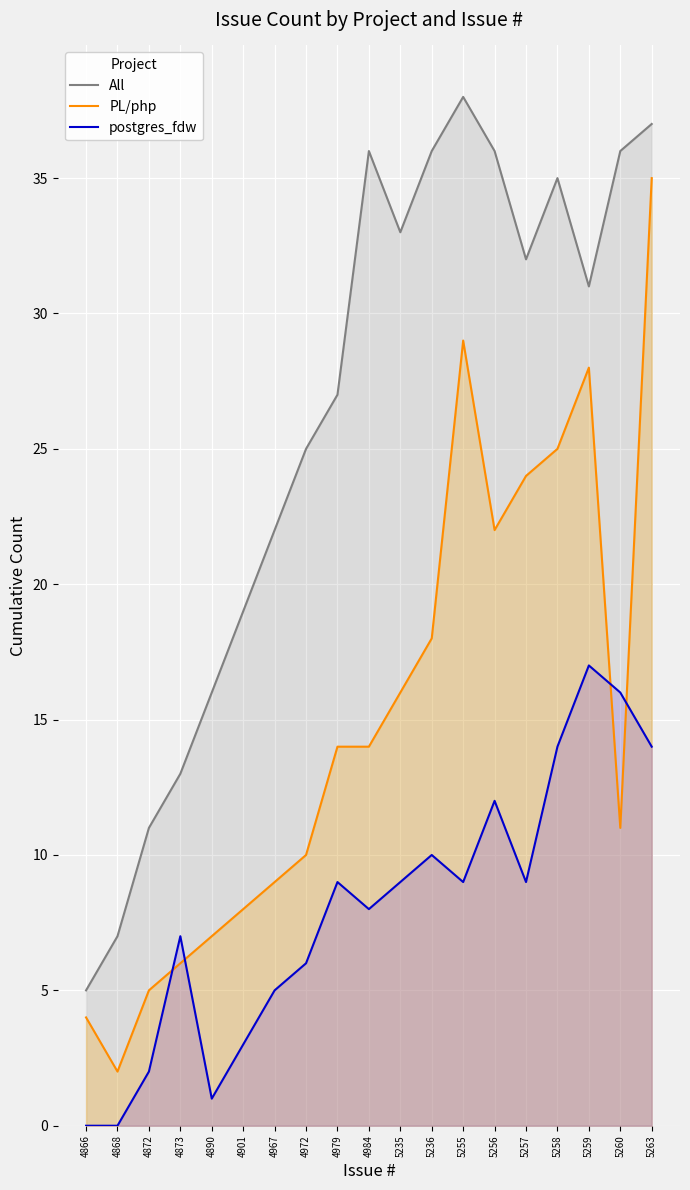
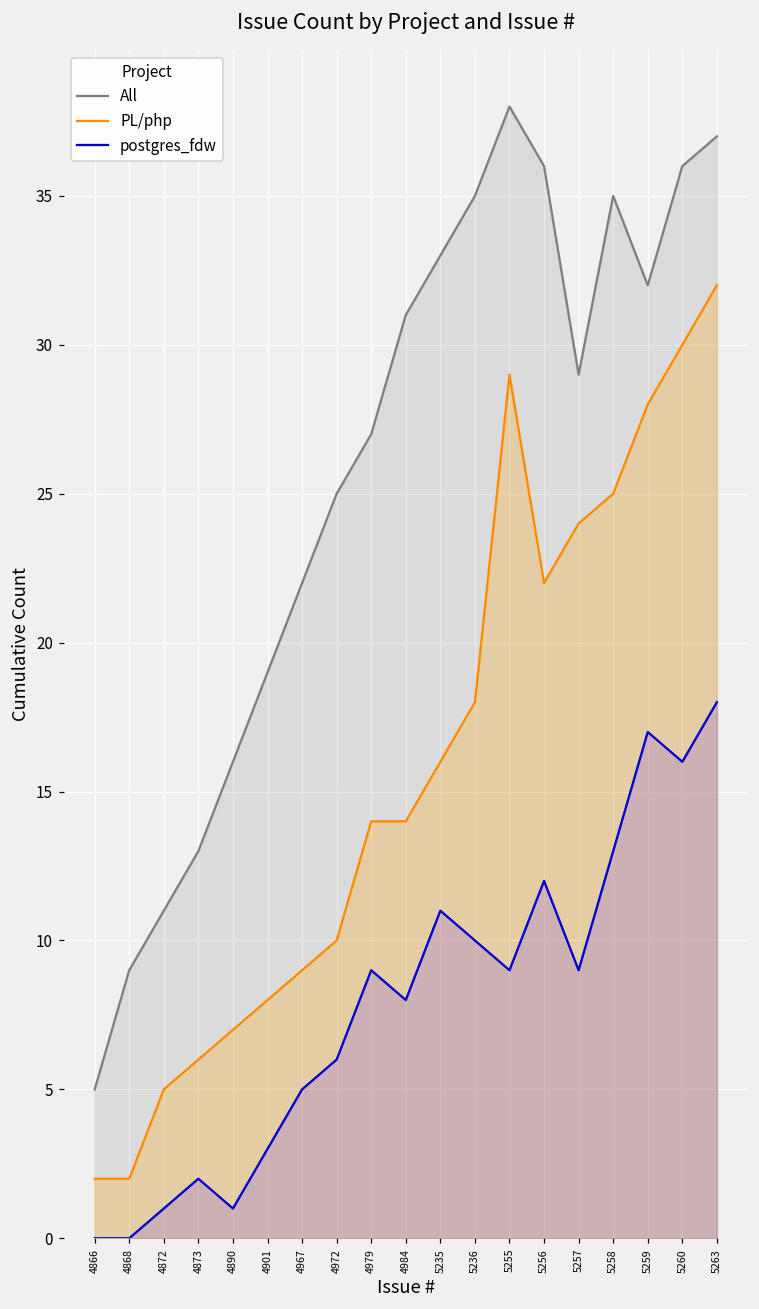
  {
    "All": {
      "4866": 5,
-     "4868": 7,
+     "4868": 9,
      "4872": 11,
      "4873": 13,
      "4890": 16,
      "4901": 19,
      "4967": 22,
      "4972": 25,
      "4979": 27,
-     "4984": 36,
+     "4984": 31,
      "5235": 33,
-     "5236": 36,
+     "5236": 35,
      "5255": 38,
      "5256": 36,
-     "5257": 32,
+     "5257": 29,
      "5258": 35,
-     "5259": 31,
+     "5259": 32,
      "5260": 36,
      "5263": 37
    },
    "PL/php": {
-     "4866": 4,
+     "4866": 2,
      "4868": 2,
      "4872": 5,
      "4873": 6,
      "4890": 7,
      "4901": 8,
      "4967": 9,
      "4972": 10,
      "4979": 14,
      "4984": 14,
      "5235": 16,
      "5236": 18,
      "5255": 29,
      "5256": 22,
      "5257": 24,
      "5258": 25,
      "5259": 28,
-     "5260": 11,
-     "5263": 35
+     "5260": 30,
+     "5263": 32
    },
    "postgres_fdw": {
      "4866": 0,
      "4868": 0,
-     "4872": 2,
-     "4873": 7,
+     "4872": 1,
+     "4873": 2,
      "4890": 1,
      "4901": 3,
      "4967": 5,
      "4972": 6,
      "4979": 9,
      "4984": 8,
-     "5235": 9,
+     "5235": 11,
      "5236": 10,
      "5255": 9,
      "5256": 12,
      "5257": 9,
-     "5258": 14,
+     "5258": 13,
      "5259": 17,
      "5260": 16,
-     "5263": 14
+     "5263": 18
    }
  }
